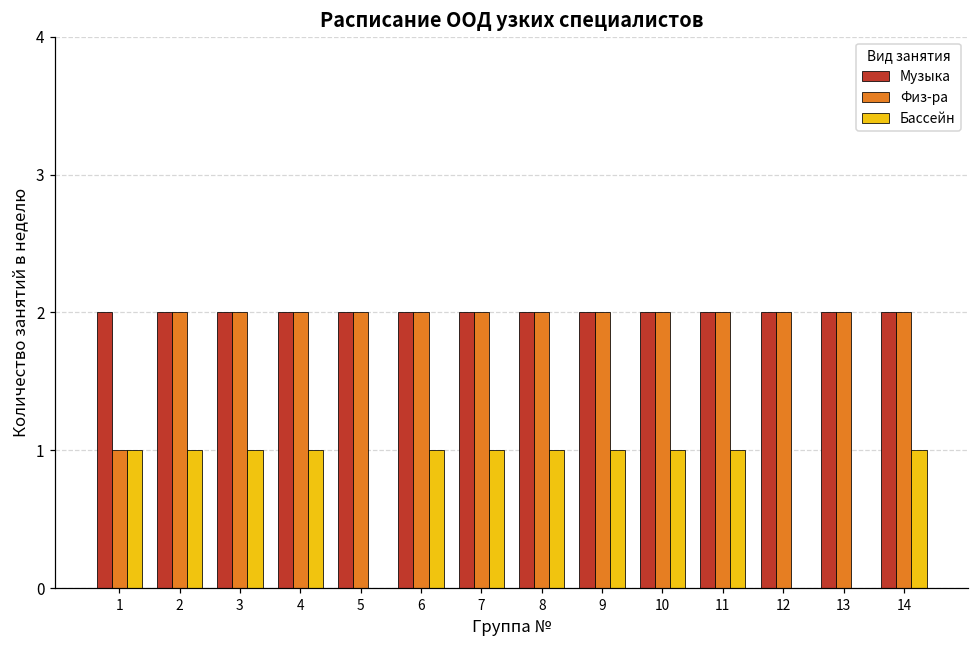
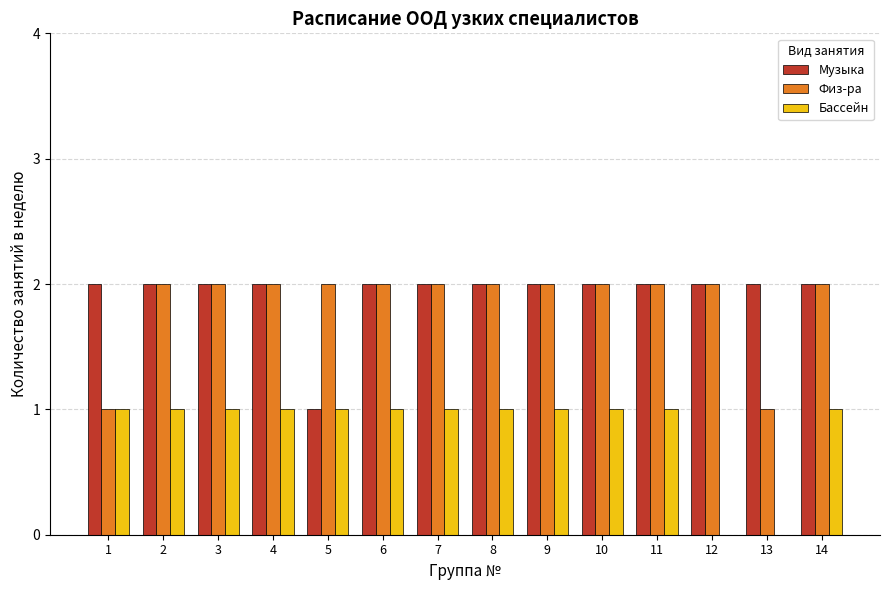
  {
    "Музыка": {
      "1": 2,
      "2": 2,
      "3": 2,
      "4": 2,
-     "5": 2,
+     "5": 1,
      "6": 2,
      "7": 2,
      "8": 2,
      "9": 2,
      "10": 2,
      "11": 2,
      "12": 2,
      "13": 2,
      "14": 2
    },
    "Физ-ра": {
      "1": 1,
      "2": 2,
      "3": 2,
      "4": 2,
      "5": 2,
      "6": 2,
      "7": 2,
      "8": 2,
      "9": 2,
      "10": 2,
      "11": 2,
      "12": 2,
-     "13": 2,
+     "13": 1,
      "14": 2
    },
    "Бассейн": {
      "1": 1,
      "2": 1,
      "3": 1,
      "4": 1,
-     "5": 0,
+     "5": 1,
      "6": 1,
      "7": 1,
      "8": 1,
      "9": 1,
      "10": 1,
      "11": 1,
      "12": 0,
      "13": 0,
      "14": 1
    }
  }
